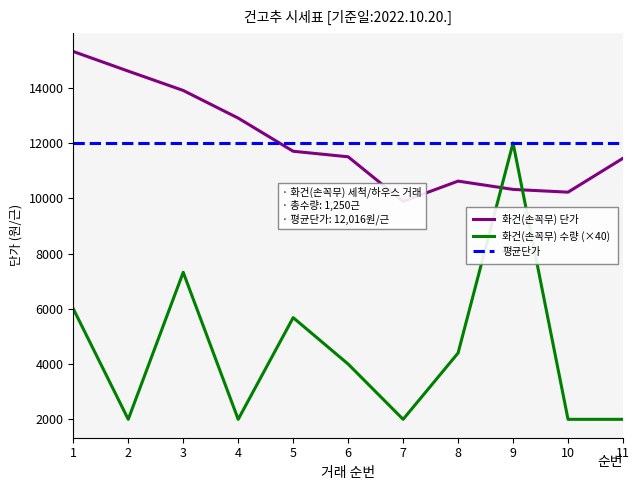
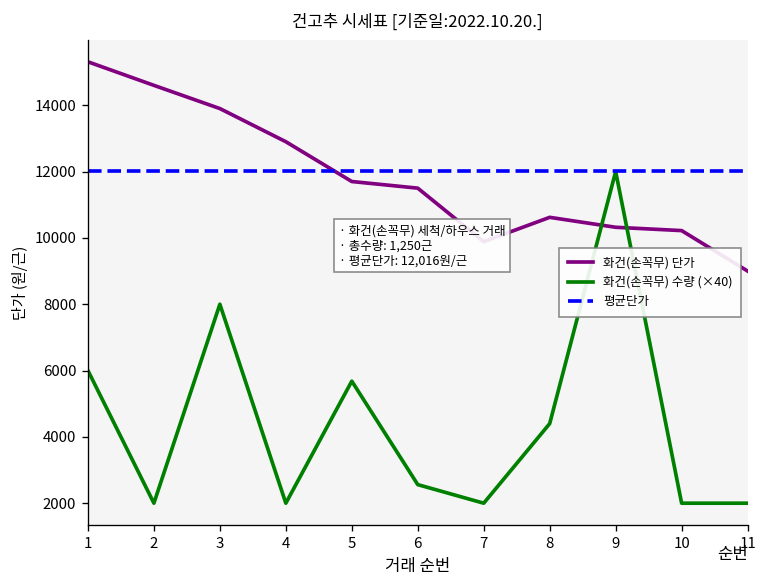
  {
    "화건(손꼭무) 단가": {
      "1": 15300,
      "2": 14600,
      "3": 13900,
      "4": 12900,
      "5": 11700,
      "6": 11500,
      "8": 10600,
      "9": 10300,
      "10": 10200,
-     "11": 11400
+     "11": 9000
    },
    "화건(손꼭무) 수량 (×40)": {
      "1": 6000,
      "2": 2000,
-     "3": 7300,
+     "3": 8000,
      "4": 2000,
      "5": 5700,
-     "6": 4000,
+     "6": 2600,
      "7": 2000,
      "8": 4400,
      "10": 2000,
      "11": 2000
    },
    "평균단가": {
      "1": 12000,
      "2": 12000,
      "3": 12000,
      "4": 12000,
      "5": 12000,
      "6": 12000,
      "7": 12000,
      "8": 12000,
      "10": 12000,
      "11": 12000
    }
  }
